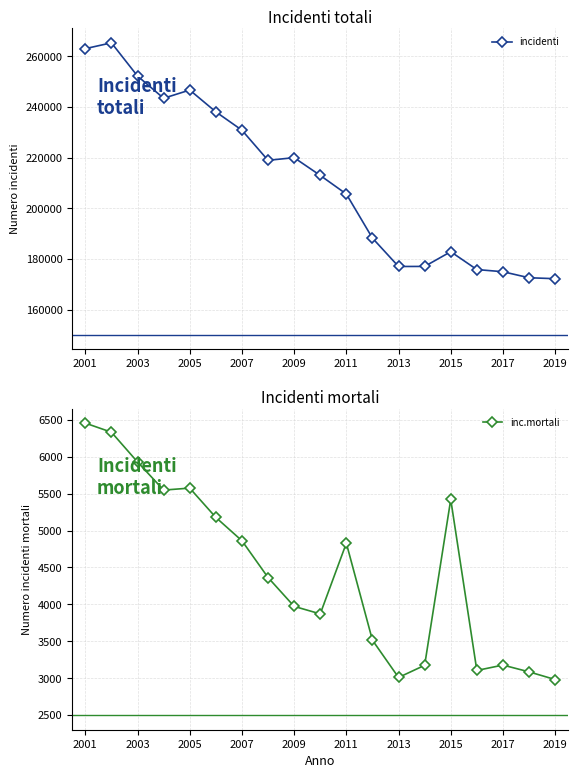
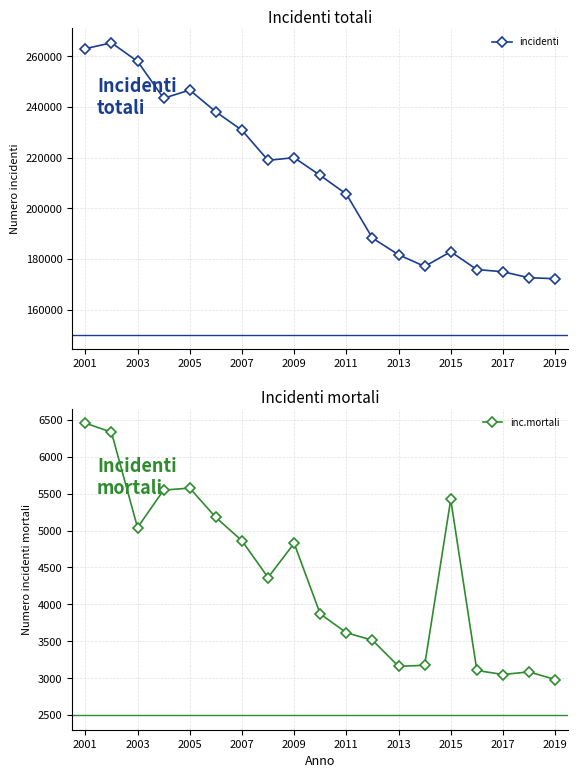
  {
    "Incidenti totali": {
      "2001": 263000,
-     "2003": 252000,
+     "2003": 258000,
      "2005": 247000,
      "2007": 231000,
      "2009": 220000,
      "2011": 206000,
-     "2013": 177000,
+     "2013": 182000,
      "2015": 183000,
      "2017": 175000,
      "2019": 172000
    },
    "Incidenti mortali": {
      "2001": 6500,
-     "2003": 5900,
+     "2003": 5000,
      "2005": 5600,
      "2007": 4900,
-     "2009": 4000,
-     "2011": 4800,
-     "2013": 3000,
+     "2009": 4800,
+     "2011": 3600,
+     "2013": 3200,
      "2015": 5400,
-     "2017": 3200,
+     "2017": 3100,
      "2019": 3000
    }
  }
